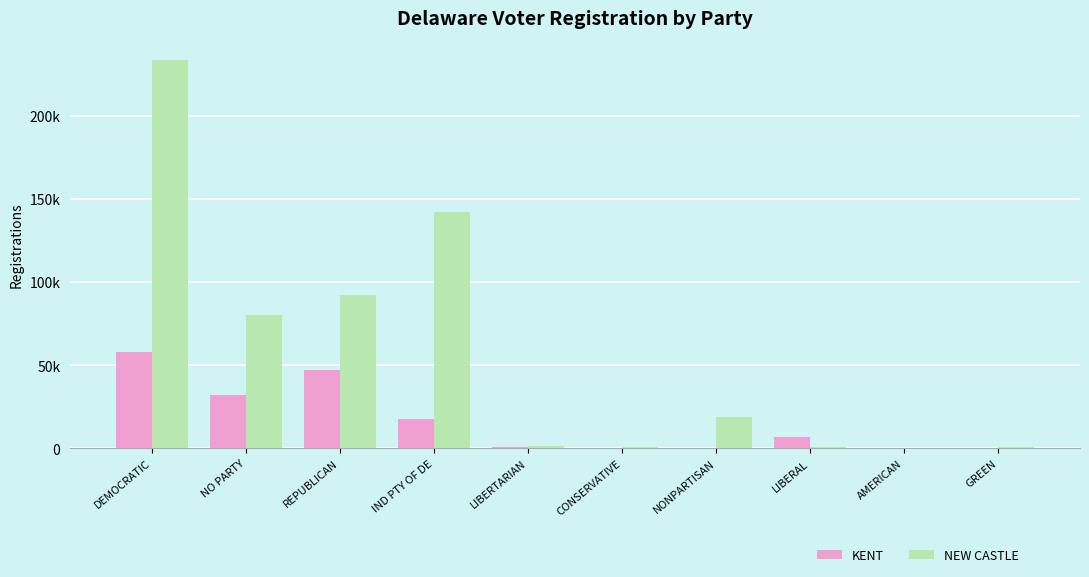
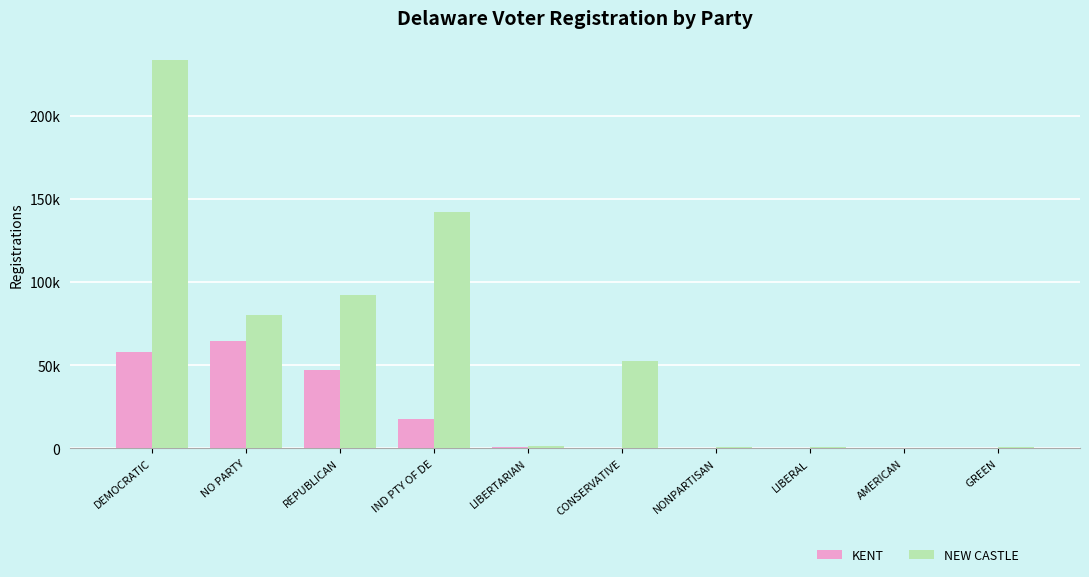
  {
    "KENT": {
      "DEMOCRATIC": 58000,
-     "NO PARTY": 32000,
+     "NO PARTY": 65000,
      "REPUBLICAN": 47000,
      "IND PTY OF DE": 17000,
-     "LIBERAL": 7000
+     "LIBERAL": 0
    },
    "NEW CASTLE": {
      "DEMOCRATIC": 234000,
      "NO PARTY": 80000,
      "REPUBLICAN": 92000,
      "IND PTY OF DE": 142000,
-     "CONSERVATIVE": 0,
-     "NONPARTISAN": 18000
+     "CONSERVATIVE": 52000,
+     "NONPARTISAN": 1000
    }
  }
